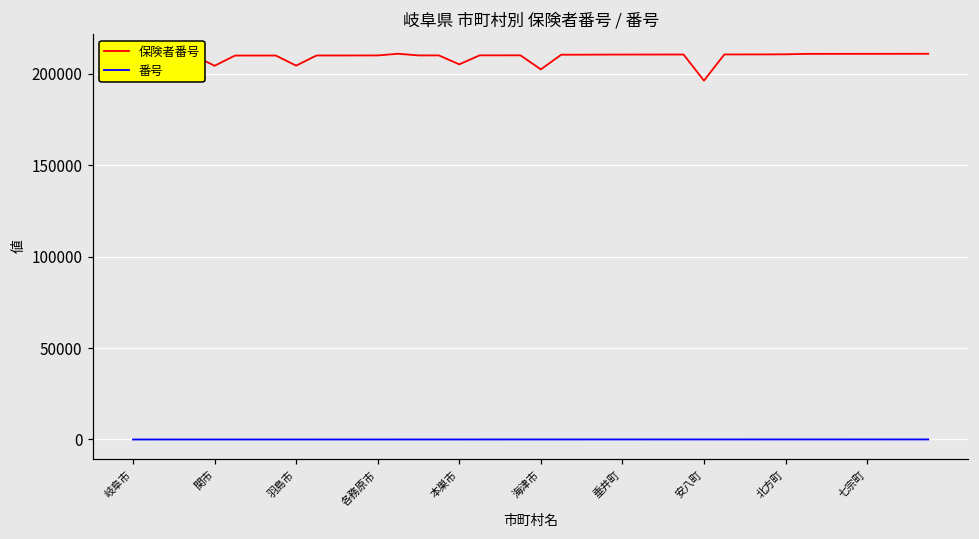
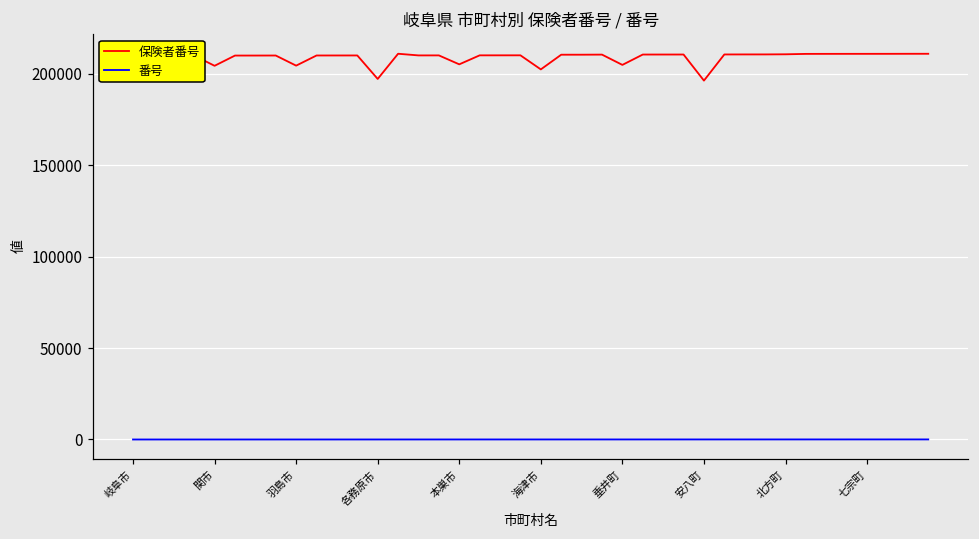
  {
    "保険者番号": {
      "関市": 204000,
      "羽島市": 205000,
-     "各務原市": 210000,
+     "各務原市": 197000,
      "本巣市": 205000,
      "海津市": 202000,
-     "垂井町": 211000,
+     "垂井町": 205000,
      "安八町": 196000,
      "北方町": 211000,
      "七宗町": 211000
    },
    "番号": {
      "岐阜市": 0,
      "関市": 0,
      "羽島市": 0,
      "各務原市": 0,
      "本巣市": 0,
      "海津市": 0,
      "垂井町": 0,
      "安八町": 0,
      "北方町": 0,
      "七宗町": 0
    }
  }
